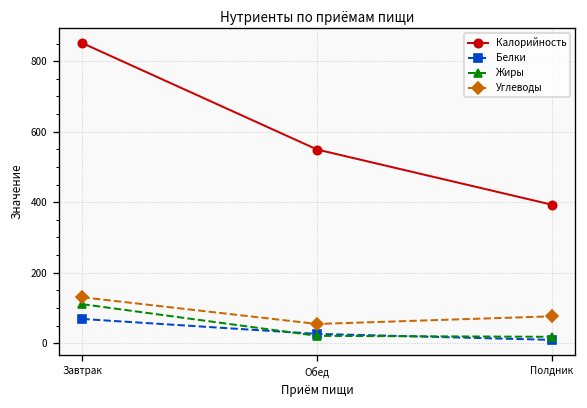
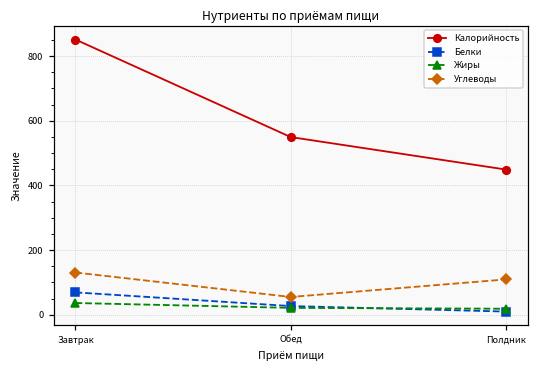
  {
    "Калорийность": {
      "Завтрак": 850,
      "Обед": 550,
-     "Полдник": 390
+     "Полдник": 450
    },
    "Белки": {
      "Завтрак": 70
    },
    "Жиры": {
-     "Завтрак": 110
+     "Завтрак": 40
    },
    "Углеводы": {
      "Завтрак": 130,
      "Обед": 50,
-     "Полдник": 80
+     "Полдник": 110
    }
  }
